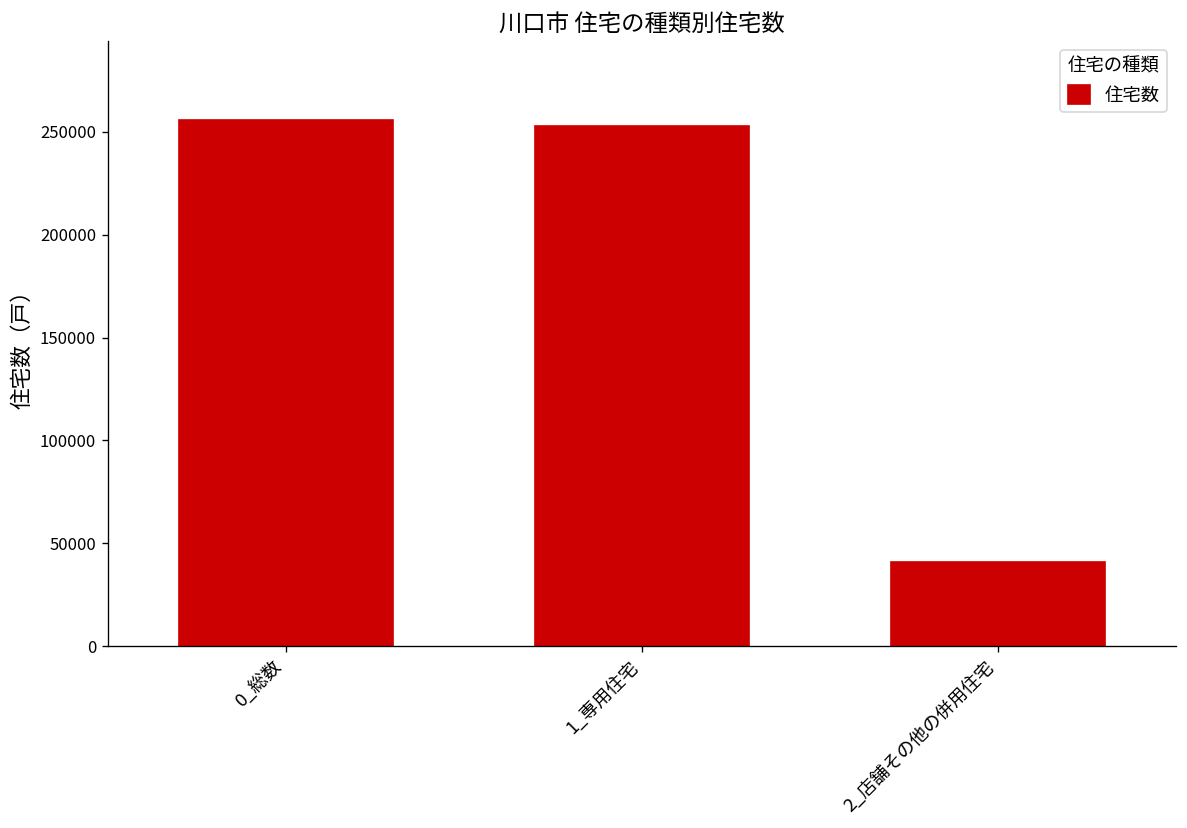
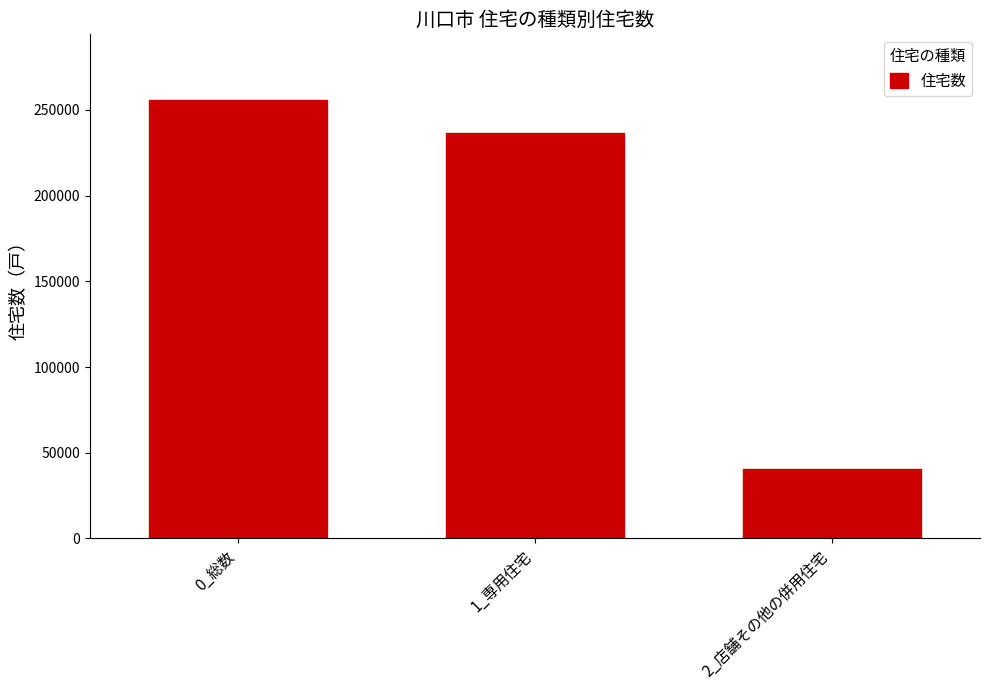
  {
    "0_総数": 256000,
-   "1_専用住宅": 253000,
+   "1_専用住宅": 236000,
    "2_店舗その他の併用住宅": 41000
  }
